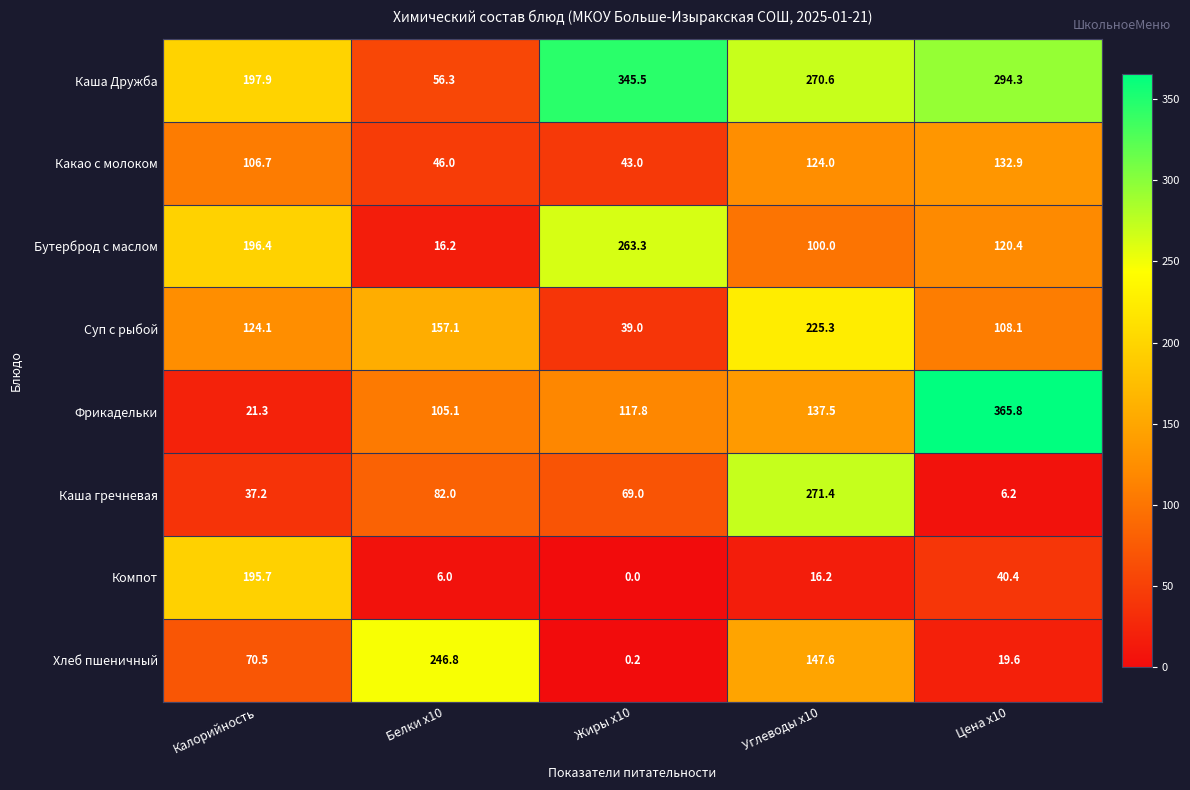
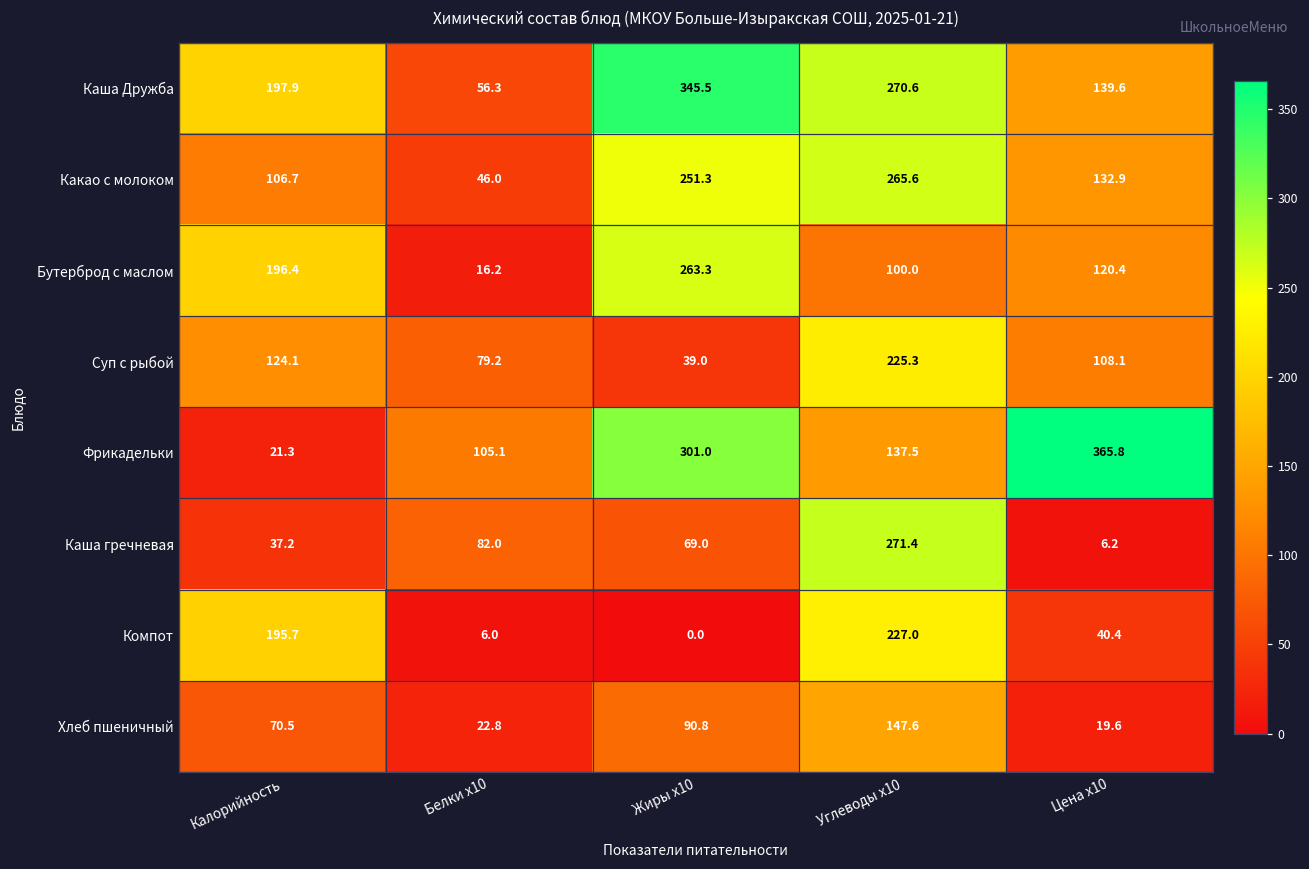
  {
    "Каша Дружба": {
      "Калорийность": 197.9,
      "Белки x10": 56.3,
      "Жиры x10": 345.5,
      "Углеводы x10": 270.6,
-     "Цена x10": 294.3
+     "Цена x10": 139.6
    },
    "Какао с молоком": {
      "Калорийность": 106.7,
      "Белки x10": 46.0,
-     "Жиры x10": 43.0,
-     "Углеводы x10": 124.0,
+     "Жиры x10": 251.3,
+     "Углеводы x10": 265.6,
      "Цена x10": 132.9
    },
    "Бутерброд с маслом": {
      "Калорийность": 196.4,
      "Белки x10": 16.2,
      "Жиры x10": 263.3,
      "Углеводы x10": 100.0,
      "Цена x10": 120.4
    },
    "Суп с рыбой": {
      "Калорийность": 124.1,
-     "Белки x10": 157.1,
+     "Белки x10": 79.2,
      "Жиры x10": 39.0,
      "Углеводы x10": 225.3,
      "Цена x10": 108.1
    },
    "Фрикадельки": {
      "Калорийность": 21.3,
      "Белки x10": 105.1,
-     "Жиры x10": 117.8,
+     "Жиры x10": 301.0,
      "Углеводы x10": 137.5,
      "Цена x10": 365.8
    },
    "Каша гречневая": {
      "Калорийность": 37.2,
      "Белки x10": 82.0,
      "Жиры x10": 69.0,
      "Углеводы x10": 271.4,
      "Цена x10": 6.2
    },
    "Компот": {
      "Калорийность": 195.7,
      "Белки x10": 6.0,
      "Жиры x10": 0.0,
-     "Углеводы x10": 16.2,
+     "Углеводы x10": 227.0,
      "Цена x10": 40.4
    },
    "Хлеб пшеничный": {
      "Калорийность": 70.5,
-     "Белки x10": 246.8,
-     "Жиры x10": 0.2,
+     "Белки x10": 22.8,
+     "Жиры x10": 90.8,
      "Углеводы x10": 147.6,
      "Цена x10": 19.6
    }
  }
